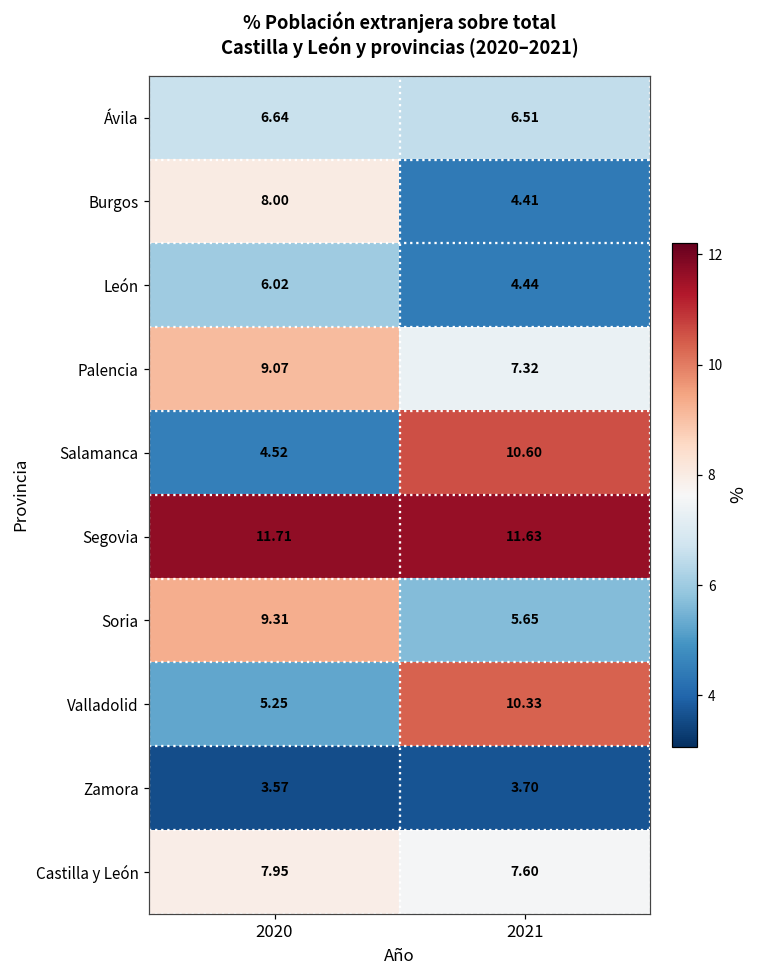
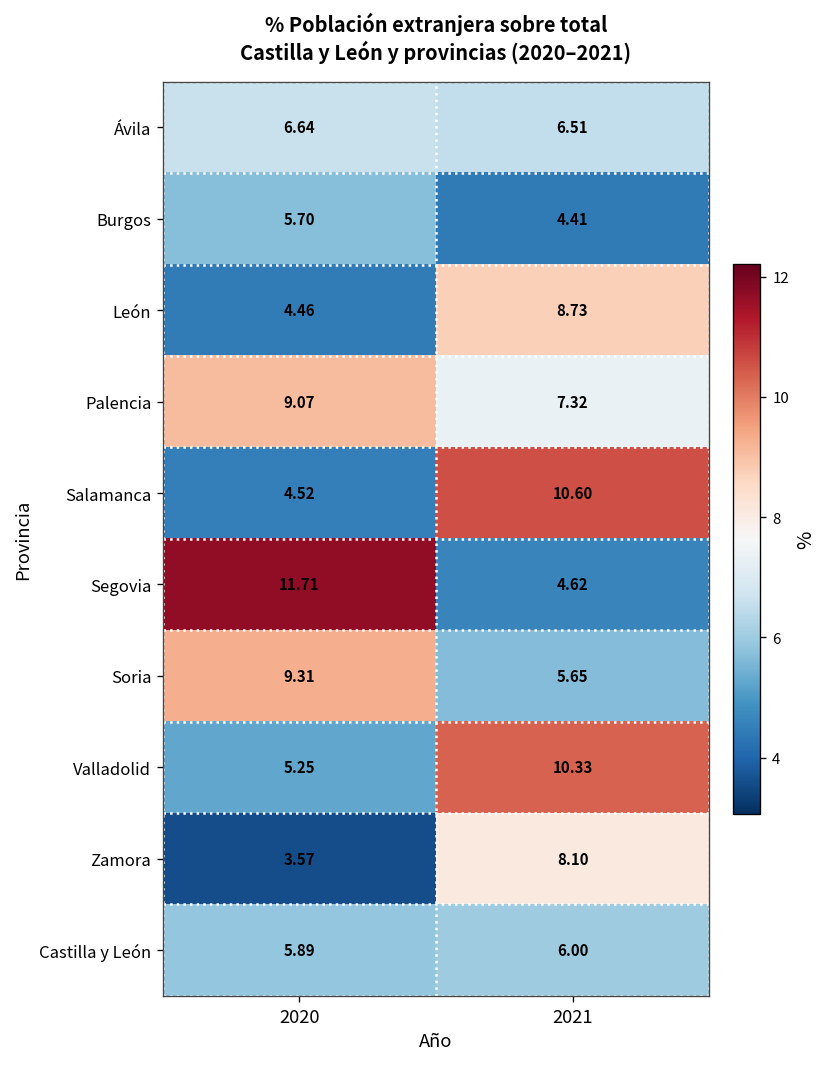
  {
    "Ávila": {
      "2020": 6.64,
      "2021": 6.51
    },
    "Burgos": {
-     "2020": 8.00,
+     "2020": 5.70,
      "2021": 4.41
    },
    "León": {
-     "2020": 6.02,
-     "2021": 4.44
+     "2020": 4.46,
+     "2021": 8.73
    },
    "Palencia": {
      "2020": 9.07,
      "2021": 7.32
    },
    "Salamanca": {
      "2020": 4.52,
      "2021": 10.60
    },
    "Segovia": {
      "2020": 11.71,
-     "2021": 11.63
+     "2021": 4.62
    },
    "Soria": {
      "2020": 9.31,
      "2021": 5.65
    },
    "Valladolid": {
      "2020": 5.25,
      "2021": 10.33
    },
    "Zamora": {
      "2020": 3.57,
-     "2021": 3.70
+     "2021": 8.10
    },
    "Castilla y León": {
-     "2020": 7.95,
-     "2021": 7.60
+     "2020": 5.89,
+     "2021": 6.00
    }
  }
